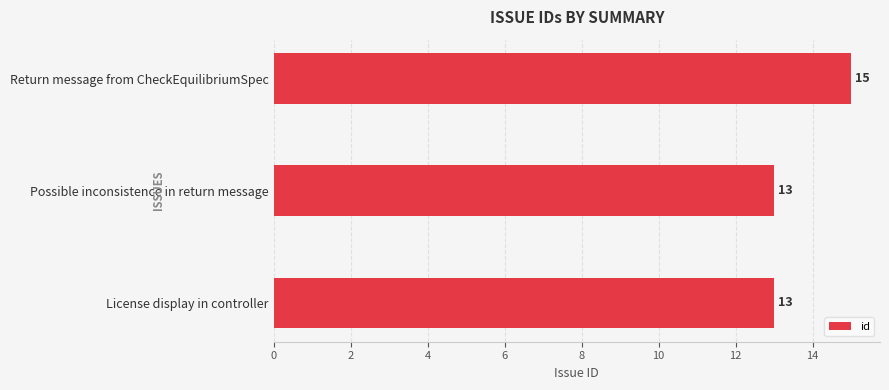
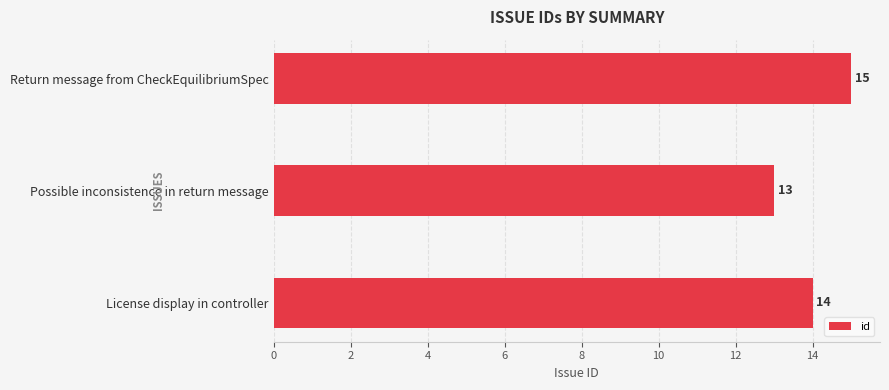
  {
    "Return message from CheckEquilibriumSpec": 15,
    "Possible inconsistence in return message": 13,
-   "License display in controller": 13
+   "License display in controller": 14
  }
